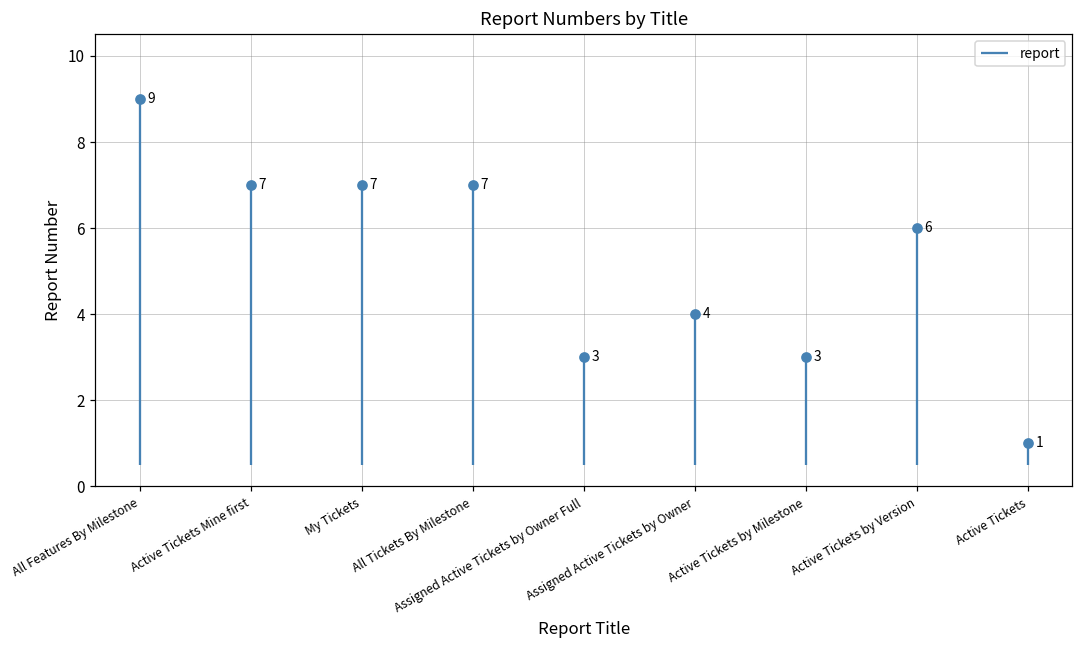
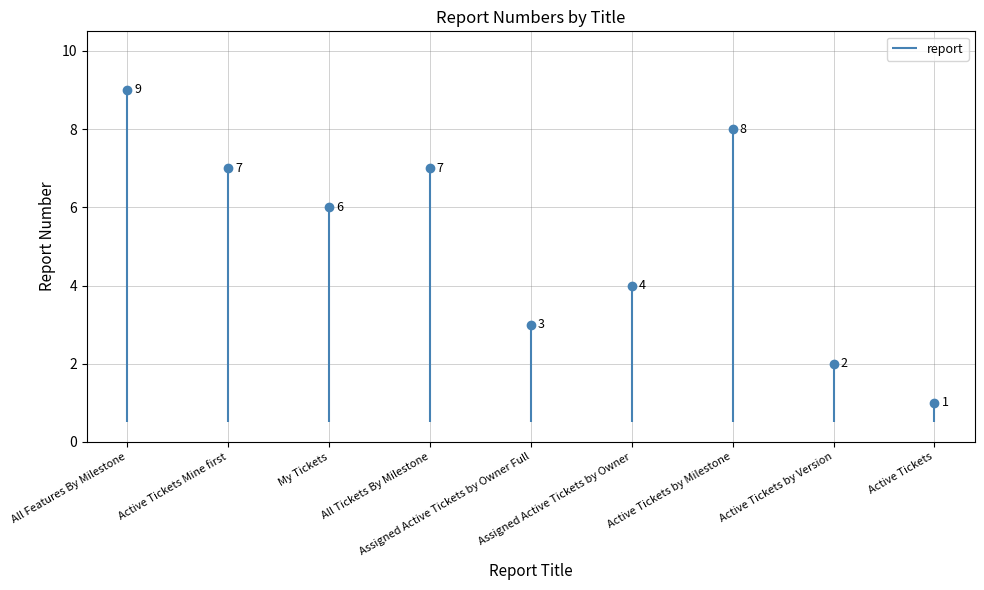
  {
    "All Features By Milestone": 9,
    "Active Tickets Mine first": 7,
-   "My Tickets": 7,
+   "My Tickets": 6,
    "All Tickets By Milestone": 7,
    "Assigned Active Tickets by Owner Full": 3,
    "Assigned Active Tickets by Owner": 4,
-   "Active Tickets by Milestone": 3,
-   "Active Tickets by Version": 6,
+   "Active Tickets by Milestone": 8,
+   "Active Tickets by Version": 2,
    "Active Tickets": 1
  }
